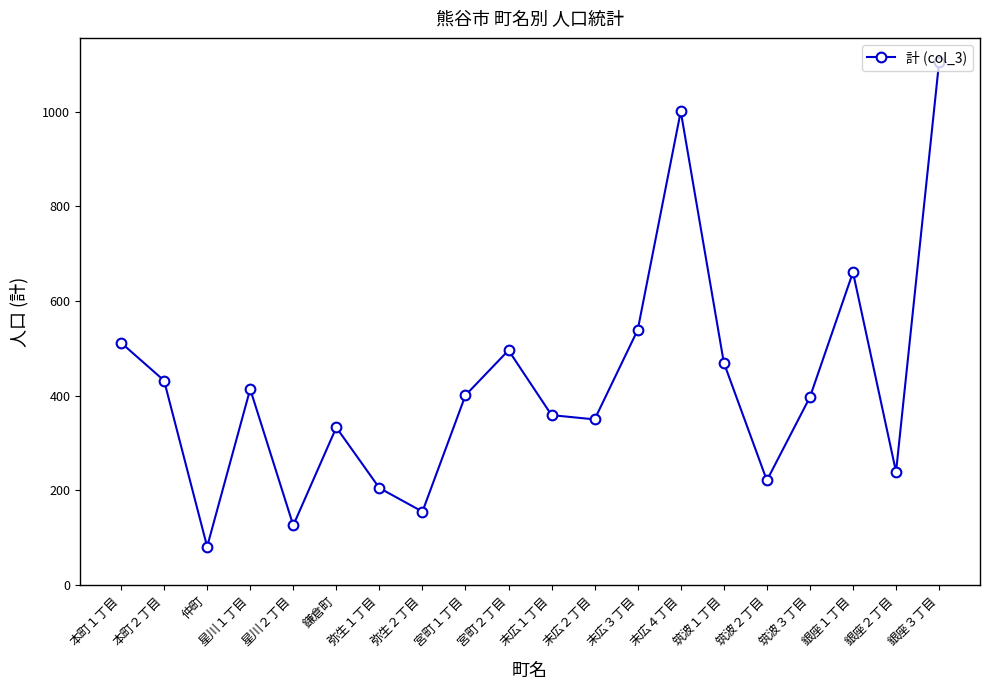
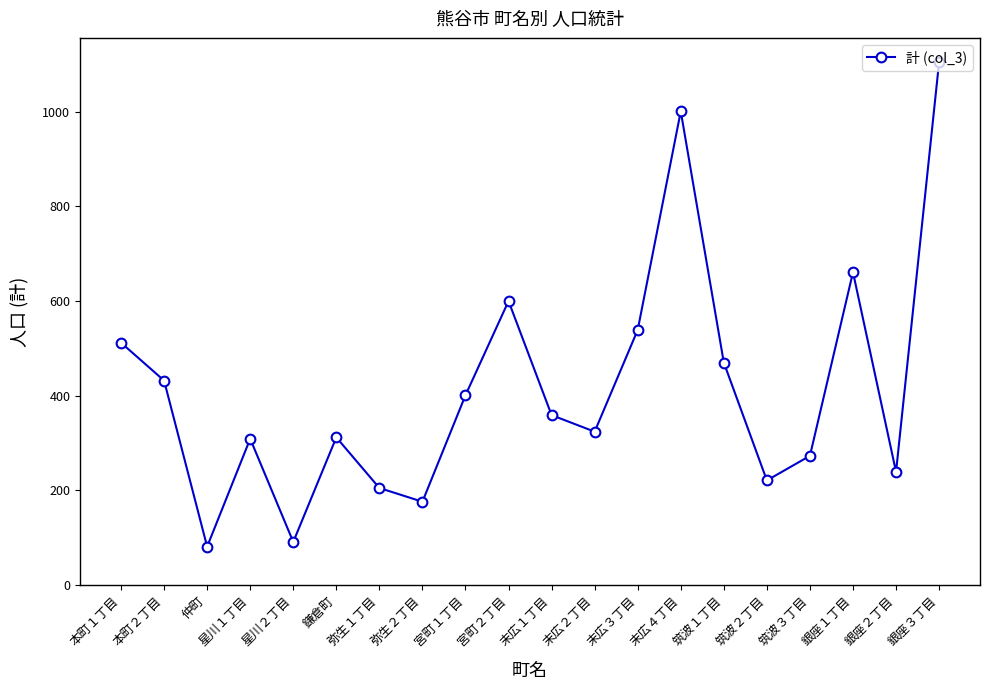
  {
    "本町１丁目": 510,
    "本町２丁目": 430,
    "仲町": 80,
-   "星川１丁目": 410,
-   "星川２丁目": 130,
-   "鎌倉町": 330,
+   "星川１丁目": 310,
+   "星川２丁目": 90,
+   "鎌倉町": 310,
    "弥生１丁目": 210,
-   "弥生２丁目": 160,
+   "弥生２丁目": 180,
    "宮町１丁目": 400,
-   "宮町２丁目": 500,
+   "宮町２丁目": 600,
    "末広１丁目": 360,
-   "末広２丁目": 350,
+   "末広２丁目": 320,
    "末広３丁目": 540,
    "末広４丁目": 1000,
    "筑波１丁目": 470,
    "筑波２丁目": 220,
-   "筑波３丁目": 400,
+   "筑波３丁目": 270,
    "銀座１丁目": 660,
    "銀座２丁目": 240
  }
